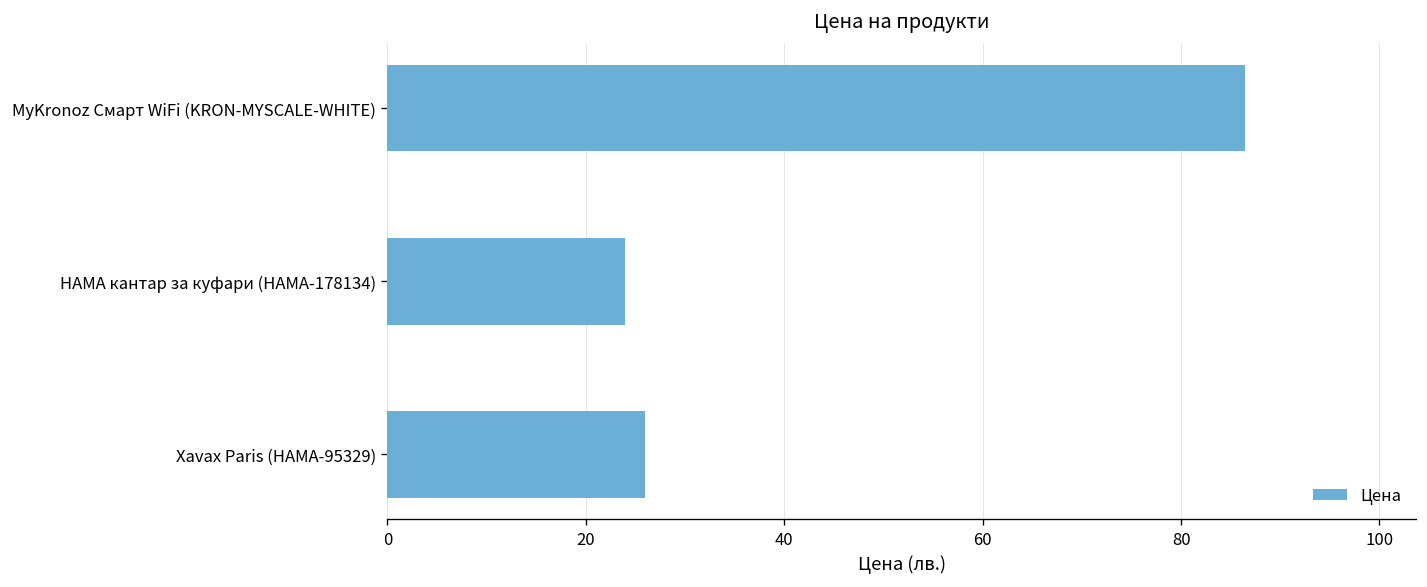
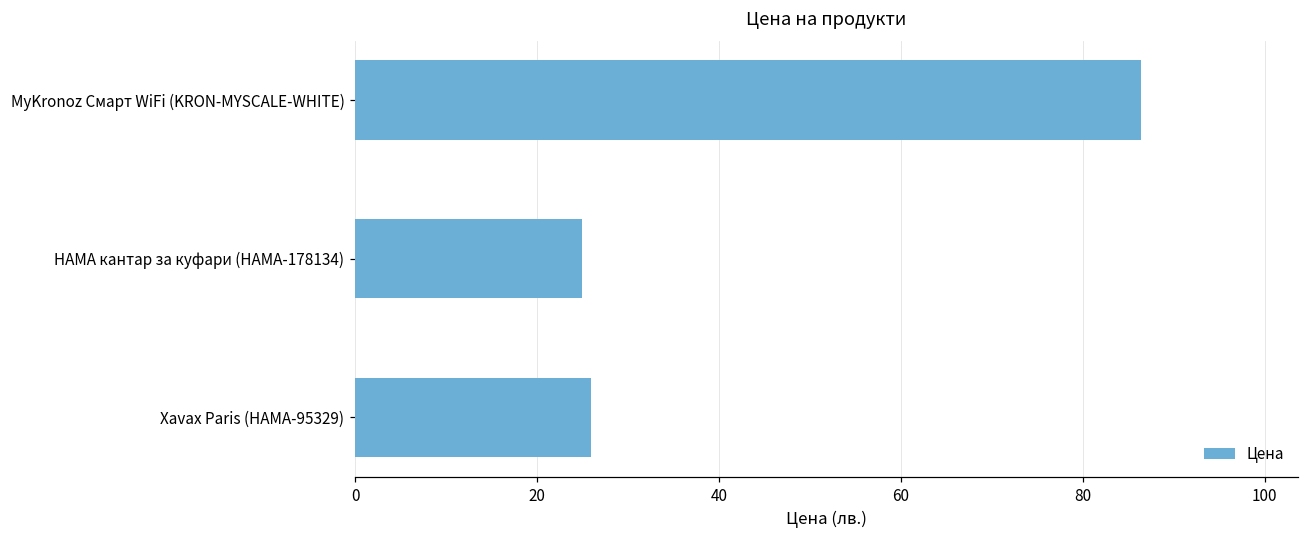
  {
    "MyKronoz Смарт WiFi (KRON-MYSCALE-WHITE)": 86,
-   "HAMA кантар за куфари (HAMA-178134)": 24,
+   "HAMA кантар за куфари (HAMA-178134)": 25,
    "Xavax Paris (HAMA-95329)": 26
  }
